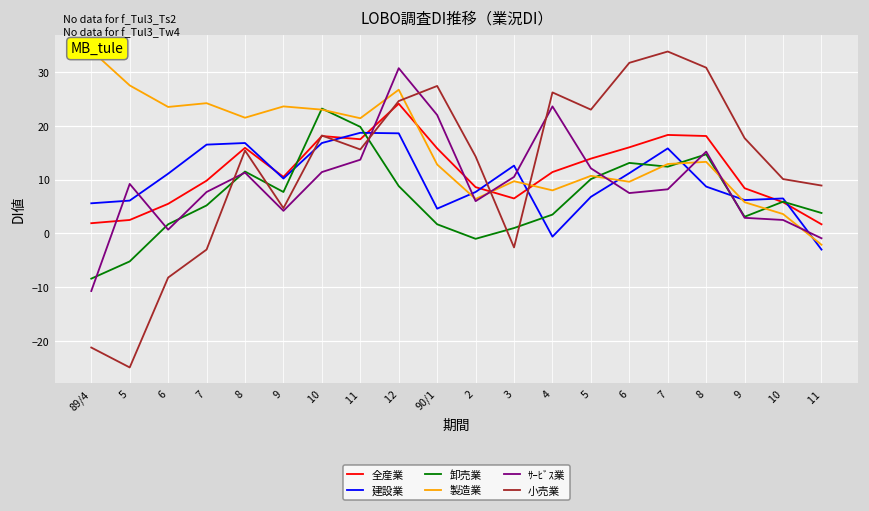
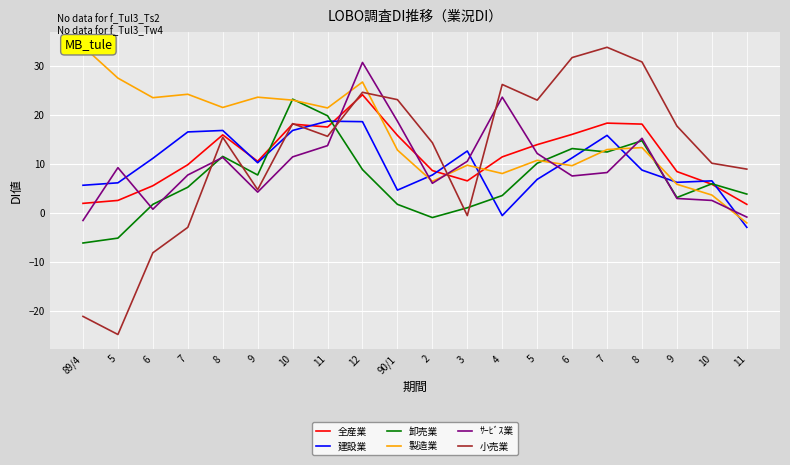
  {
    "全産業": {
      "89/4": 2,
      "90/1": 16,
      "2": 9,
      "3": 7,
      "4": 11
    },
    "建設業": {
      "89/4": 6,
      "12": 19,
      "90/1": 5,
      "2": 8,
      "3": 13,
      "4": -1
    },
    "卸売業": {
-     "89/4": -8,
+     "89/4": -6,
      "12": 9,
      "90/1": 2,
      "2": -1,
      "3": 1,
      "4": 4
    },
    "製造業": {
      "12": 27,
      "90/1": 13,
      "3": 10,
      "4": 8
    },
    "ｻｰﾋﾞｽ業": {
-     "89/4": -11,
+     "89/4": -2,
      "12": 31,
-     "90/1": 22,
+     "90/1": 19,
      "3": 11,
      "4": 24
    },
    "小売業": {
      "89/4": -21,
-     "90/1": 27,
+     "90/1": 23,
      "2": 14,
-     "3": -3,
+     "3": -1,
      "4": 26
    }
  }
